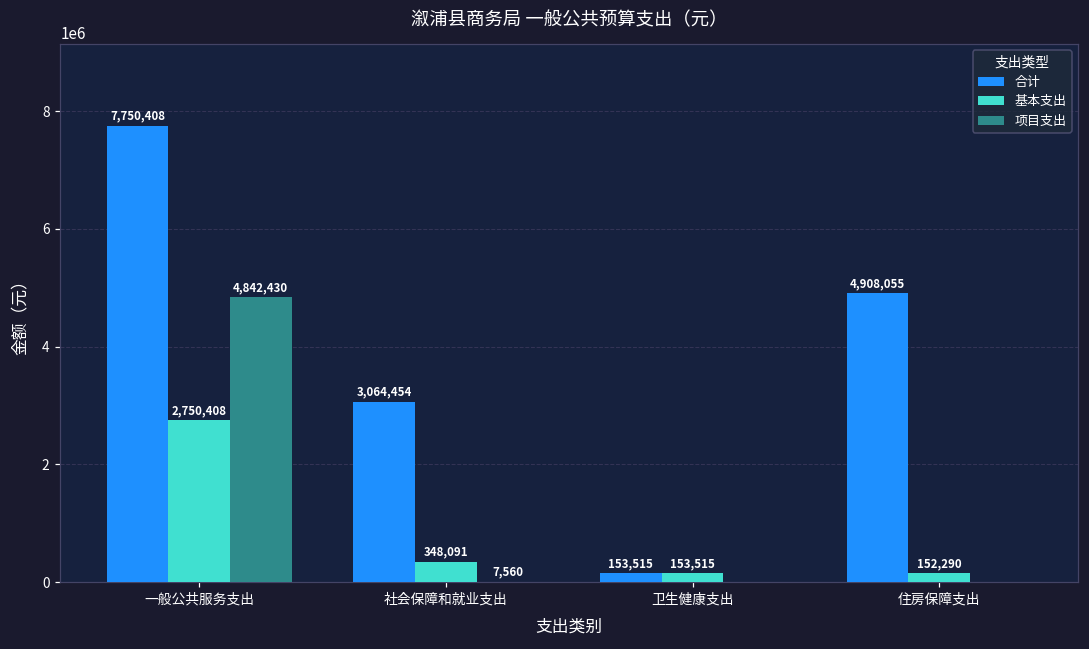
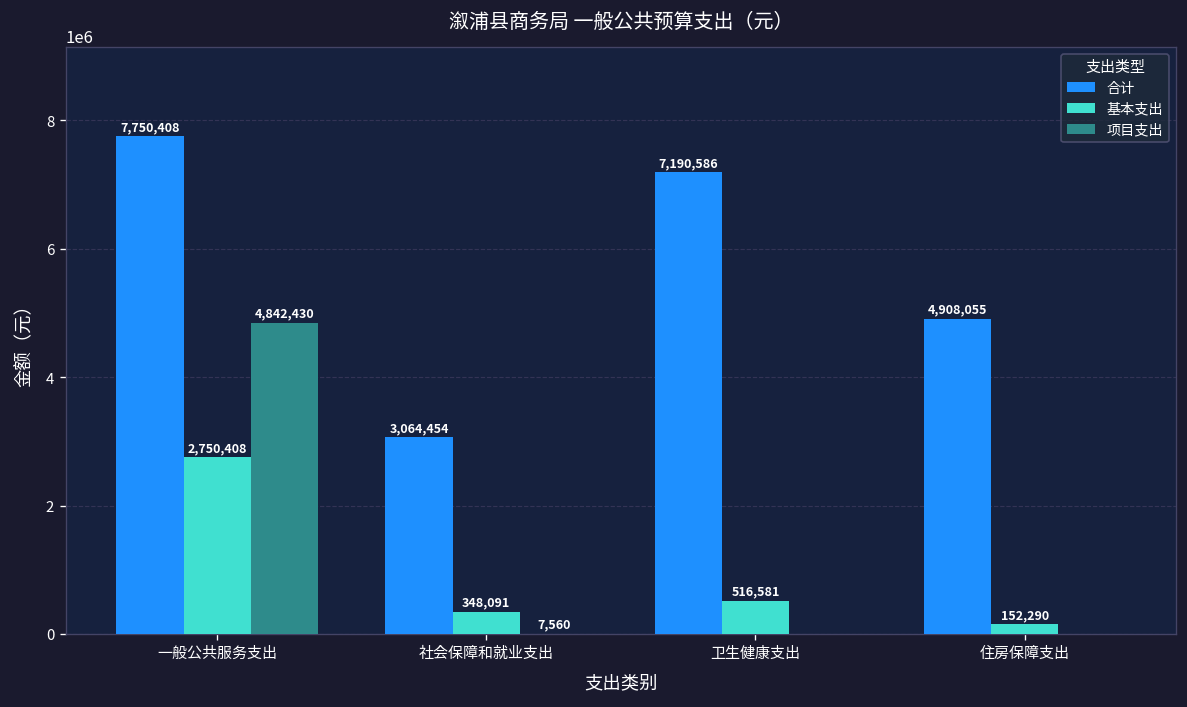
  {
    "合计": {
      "一般公共服务支出": "7,750,408",
      "社会保障和就业支出": "3,064,454",
-     "卫生健康支出": "153,515",
+     "卫生健康支出": "7,190,586",
      "住房保障支出": "4,908,055"
    },
    "基本支出": {
      "一般公共服务支出": "2,750,408",
      "社会保障和就业支出": "348,091",
-     "卫生健康支出": "153,515",
+     "卫生健康支出": "516,581",
      "住房保障支出": "152,290"
    },
    "项目支出": {
      "一般公共服务支出": "4,842,430",
      "社会保障和就业支出": "7,560"
    }
  }
